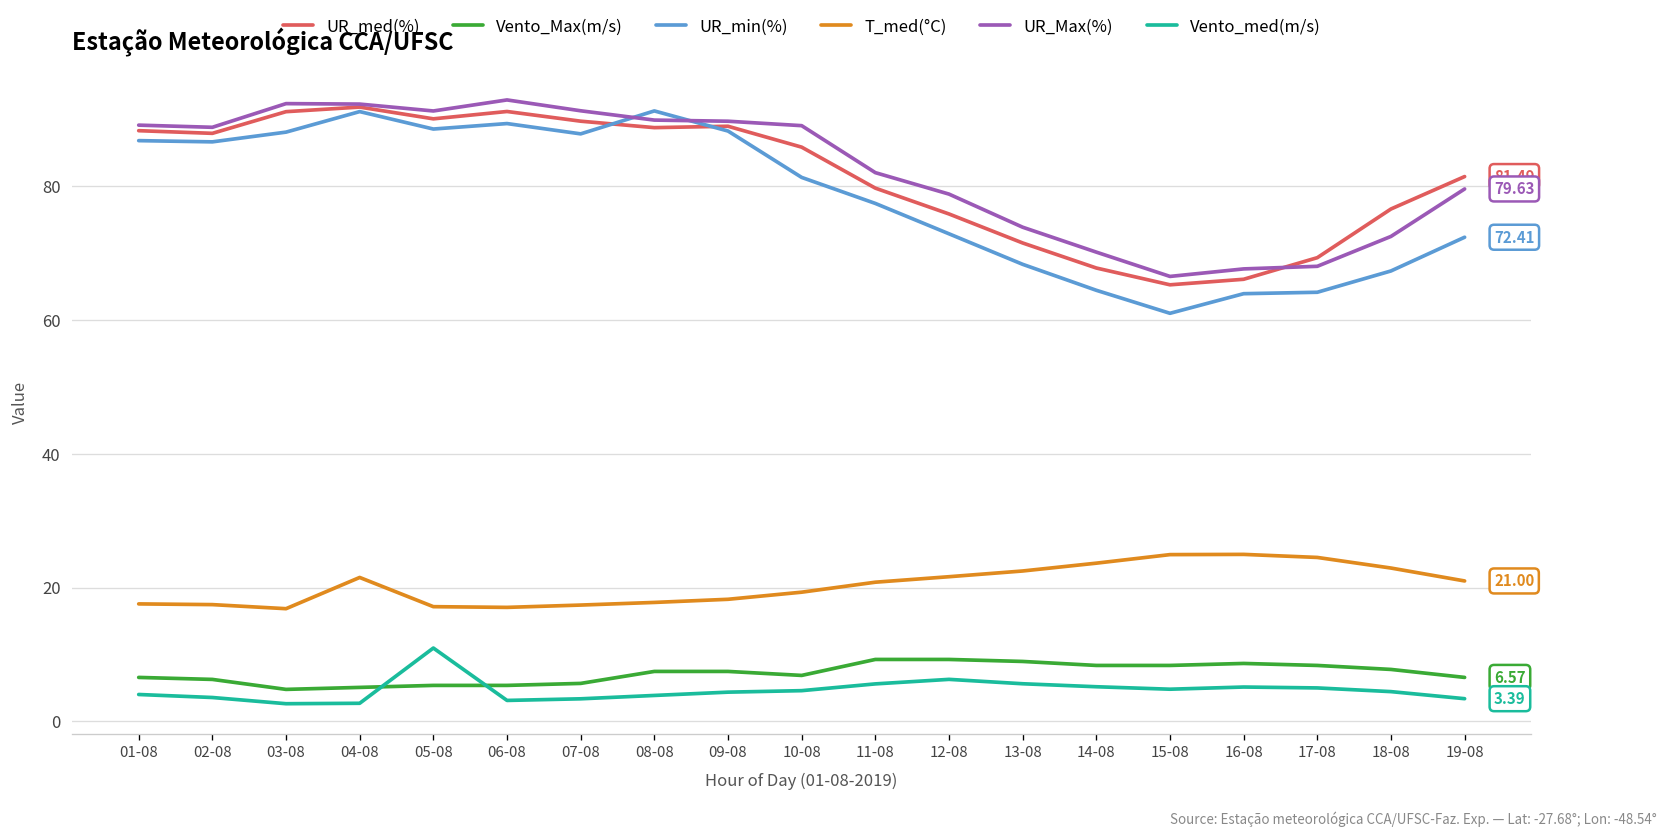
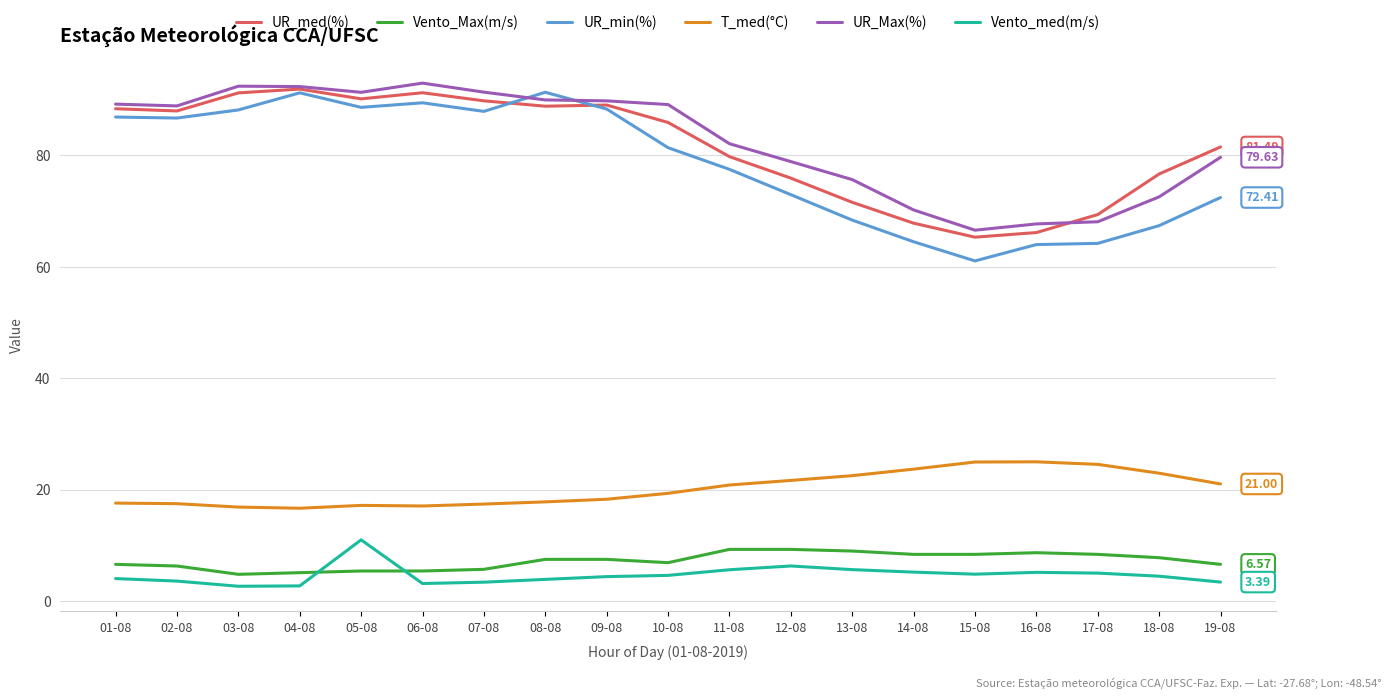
  {
    "UR_med(%)": {
      "01-08": 88,
      "02-08": 88,
      "03-08": 91,
      "05-08": 90,
      "06-08": 91,
      "07-08": 90,
      "08-08": 89,
      "09-08": 89,
      "10-08": 86,
      "11-08": 80,
      "12-08": 76,
      "13-08": 72,
      "14-08": 68,
      "15-08": 65,
      "16-08": 66,
      "17-08": 69,
      "18-08": 77
    },
    "Vento_Max(m/s)": {
      "01-08": 7,
      "02-08": 6,
      "03-08": 5,
      "04-08": 5,
      "05-08": 5,
      "06-08": 5,
      "07-08": 6,
      "08-08": 7,
      "09-08": 7,
      "10-08": 7,
      "11-08": 9,
      "12-08": 9,
      "13-08": 9,
      "14-08": 8,
      "15-08": 8,
      "16-08": 9,
      "17-08": 8,
      "18-08": 8
    },
    "UR_min(%)": {
      "01-08": 87,
      "02-08": 87,
      "03-08": 88,
      "04-08": 91,
      "05-08": 89,
      "06-08": 89,
      "07-08": 88,
      "08-08": 91,
      "09-08": 88,
      "10-08": 81,
      "11-08": 77,
      "12-08": 73,
      "13-08": 68,
      "14-08": 64,
      "15-08": 61,
      "16-08": 64,
      "17-08": 64,
      "18-08": 67
    },
    "T_med(°C)": {
      "01-08": 18,
      "02-08": 17,
      "03-08": 17,
-     "04-08": 22,
+     "04-08": 17,
      "05-08": 17,
      "06-08": 17,
      "07-08": 17,
      "08-08": 18,
      "09-08": 18,
      "10-08": 19,
      "11-08": 21,
      "12-08": 22,
      "13-08": 22,
      "14-08": 24,
      "15-08": 25,
      "16-08": 25,
      "17-08": 25,
      "18-08": 23
    },
    "UR_Max(%)": {
      "01-08": 89,
      "02-08": 89,
      "03-08": 92,
      "05-08": 91,
      "06-08": 93,
      "07-08": 91,
      "08-08": 90,
      "09-08": 90,
      "10-08": 89,
      "11-08": 82,
      "12-08": 79,
-     "13-08": 74,
+     "13-08": 76,
      "14-08": 70,
      "15-08": 67,
      "16-08": 68,
      "17-08": 68,
      "18-08": 73
    },
    "Vento_med(m/s)": {
      "01-08": 4,
      "02-08": 4,
      "03-08": 3,
      "04-08": 3,
      "05-08": 11,
      "06-08": 3,
      "07-08": 3,
      "08-08": 4,
      "09-08": 4,
      "10-08": 5,
      "11-08": 6,
      "12-08": 6,
      "13-08": 6,
      "14-08": 5,
      "15-08": 5,
      "16-08": 5,
      "17-08": 5,
      "18-08": 4
    }
  }
